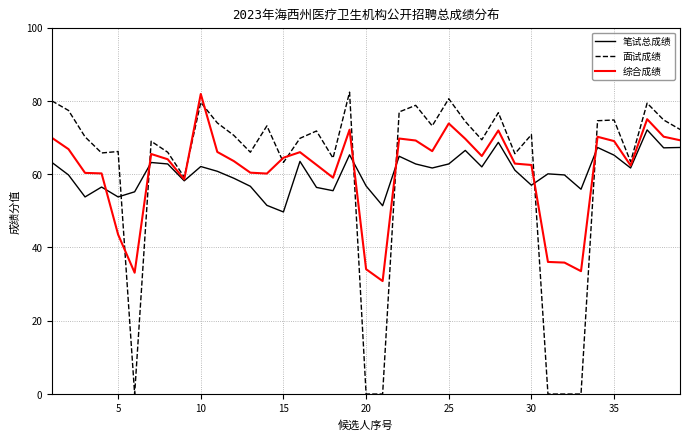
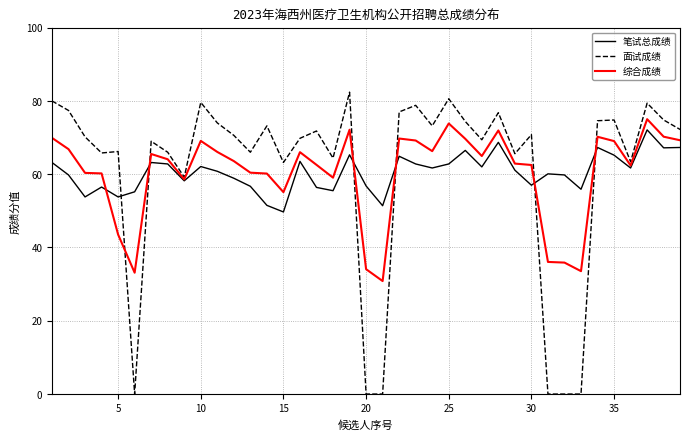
  {
    "综合成绩": {
      "5": 44,
-     "10": 82,
-     "15": 65,
+     "10": 69,
+     "15": 55,
      "20": 34,
      "25": 74,
      "30": 63,
      "35": 69
    }
  }
